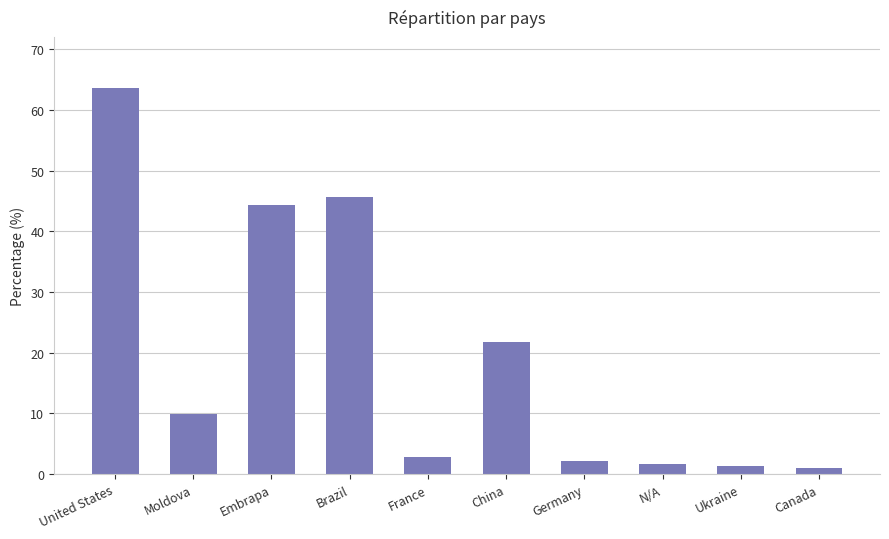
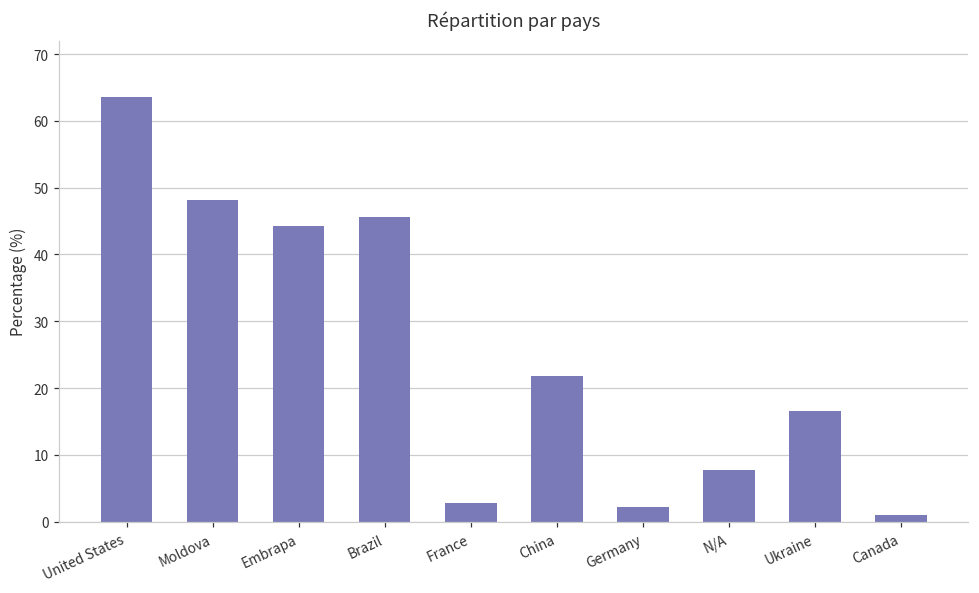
  {
    "United States": 64,
-   "Moldova": 10,
+   "Moldova": 48,
    "Embrapa": 44,
    "Brazil": 46,
    "France": 3,
    "China": 22,
    "Germany": 2,
-   "N/A": 2,
-   "Ukraine": 1,
+   "N/A": 8,
+   "Ukraine": 17,
    "Canada": 1
  }
